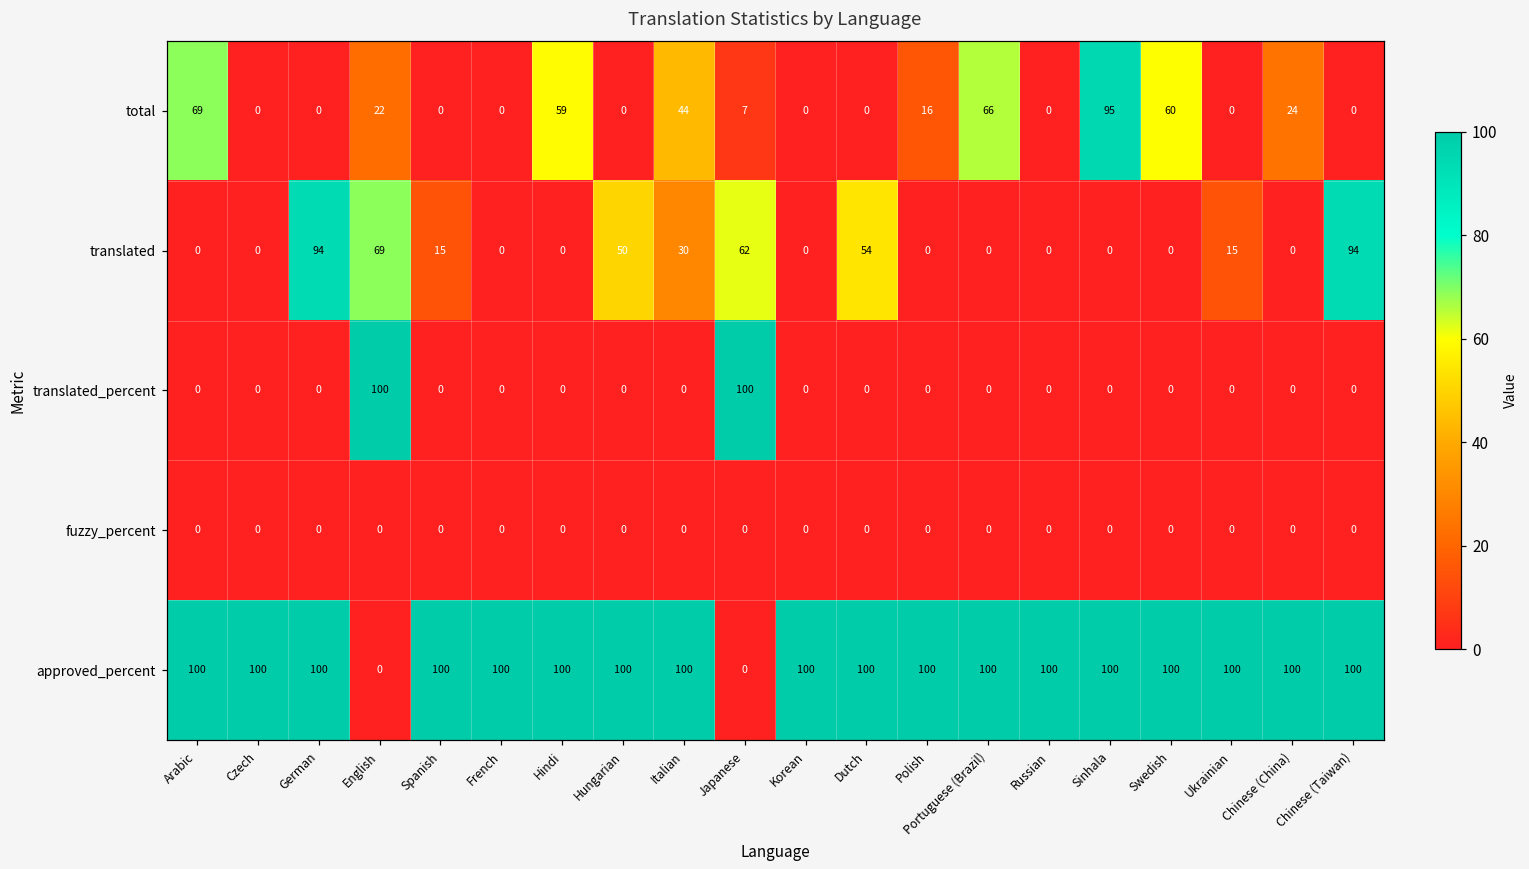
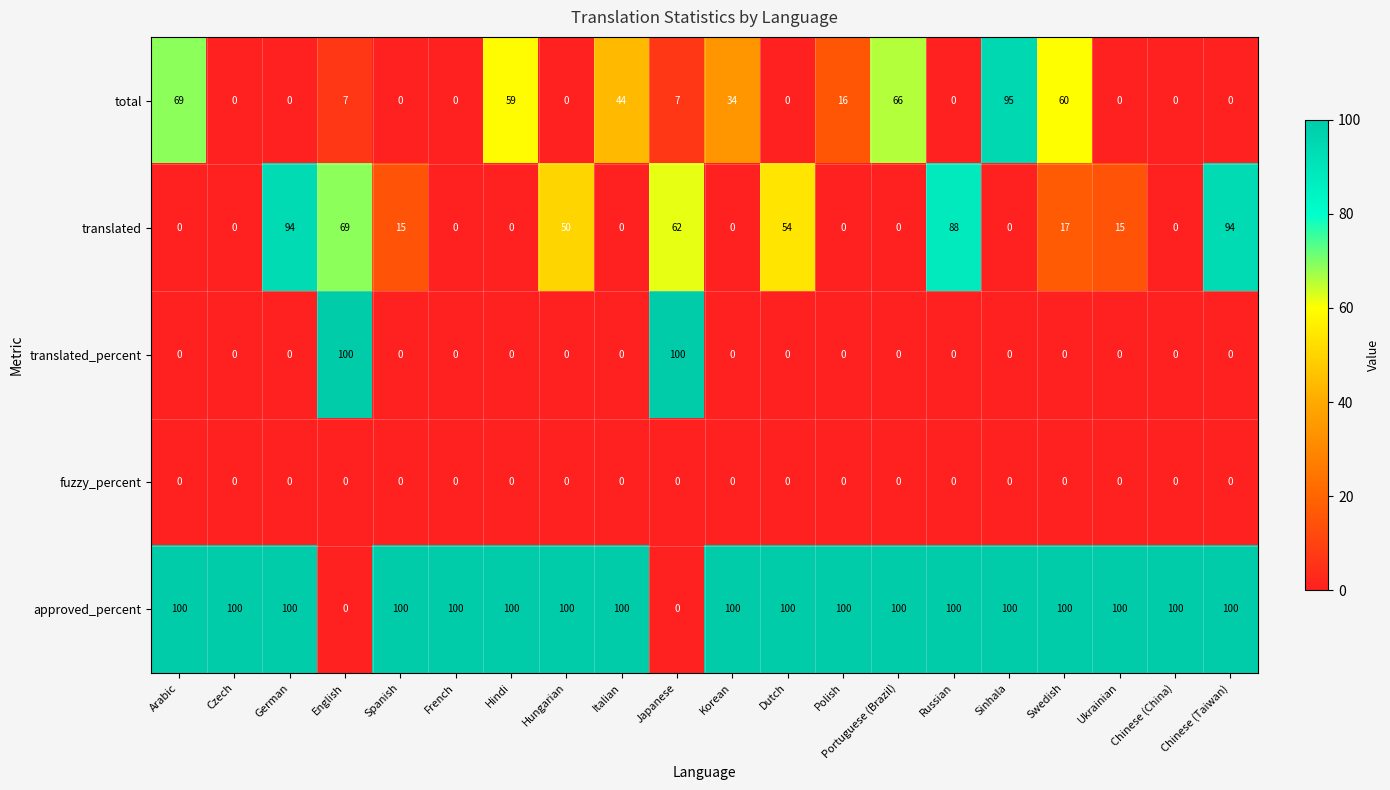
  {
    "total": {
      "Arabic": 69,
      "Czech": 0,
      "German": 0,
-     "English": 22,
+     "English": 7,
      "Spanish": 0,
      "French": 0,
      "Hindi": 59,
      "Hungarian": 0,
      "Italian": 44,
      "Japanese": 7,
-     "Korean": 0,
+     "Korean": 34,
      "Dutch": 0,
      "Polish": 16,
      "Portuguese (Brazil)": 66,
      "Russian": 0,
      "Sinhala": 95,
      "Swedish": 60,
      "Ukrainian": 0,
-     "Chinese (China)": 24,
+     "Chinese (China)": 0,
      "Chinese (Taiwan)": 0
    },
    "translated": {
      "Arabic": 0,
      "Czech": 0,
      "German": 94,
      "English": 69,
      "Spanish": 15,
      "French": 0,
      "Hindi": 0,
      "Hungarian": 50,
-     "Italian": 30,
+     "Italian": 0,
      "Japanese": 62,
      "Korean": 0,
      "Dutch": 54,
      "Polish": 0,
      "Portuguese (Brazil)": 0,
-     "Russian": 0,
+     "Russian": 88,
      "Sinhala": 0,
-     "Swedish": 0,
+     "Swedish": 17,
      "Ukrainian": 15,
      "Chinese (China)": 0,
      "Chinese (Taiwan)": 94
    },
    "translated_percent": {
      "Arabic": 0,
      "Czech": 0,
      "German": 0,
      "English": 100,
      "Spanish": 0,
      "French": 0,
      "Hindi": 0,
      "Hungarian": 0,
      "Italian": 0,
      "Japanese": 100,
      "Korean": 0,
      "Dutch": 0,
      "Polish": 0,
      "Portuguese (Brazil)": 0,
      "Russian": 0,
      "Sinhala": 0,
      "Swedish": 0,
      "Ukrainian": 0,
      "Chinese (China)": 0,
      "Chinese (Taiwan)": 0
    },
    "fuzzy_percent": {
      "Arabic": 0,
      "Czech": 0,
      "German": 0,
      "English": 0,
      "Spanish": 0,
      "French": 0,
      "Hindi": 0,
      "Hungarian": 0,
      "Italian": 0,
      "Japanese": 0,
      "Korean": 0,
      "Dutch": 0,
      "Polish": 0,
      "Portuguese (Brazil)": 0,
      "Russian": 0,
      "Sinhala": 0,
      "Swedish": 0,
      "Ukrainian": 0,
      "Chinese (China)": 0,
      "Chinese (Taiwan)": 0
    },
    "approved_percent": {
      "Arabic": 100,
      "Czech": 100,
      "German": 100,
      "English": 0,
      "Spanish": 100,
      "French": 100,
      "Hindi": 100,
      "Hungarian": 100,
      "Italian": 100,
      "Japanese": 0,
      "Korean": 100,
      "Dutch": 100,
      "Polish": 100,
      "Portuguese (Brazil)": 100,
      "Russian": 100,
      "Sinhala": 100,
      "Swedish": 100,
      "Ukrainian": 100,
      "Chinese (China)": 100,
      "Chinese (Taiwan)": 100
    }
  }
